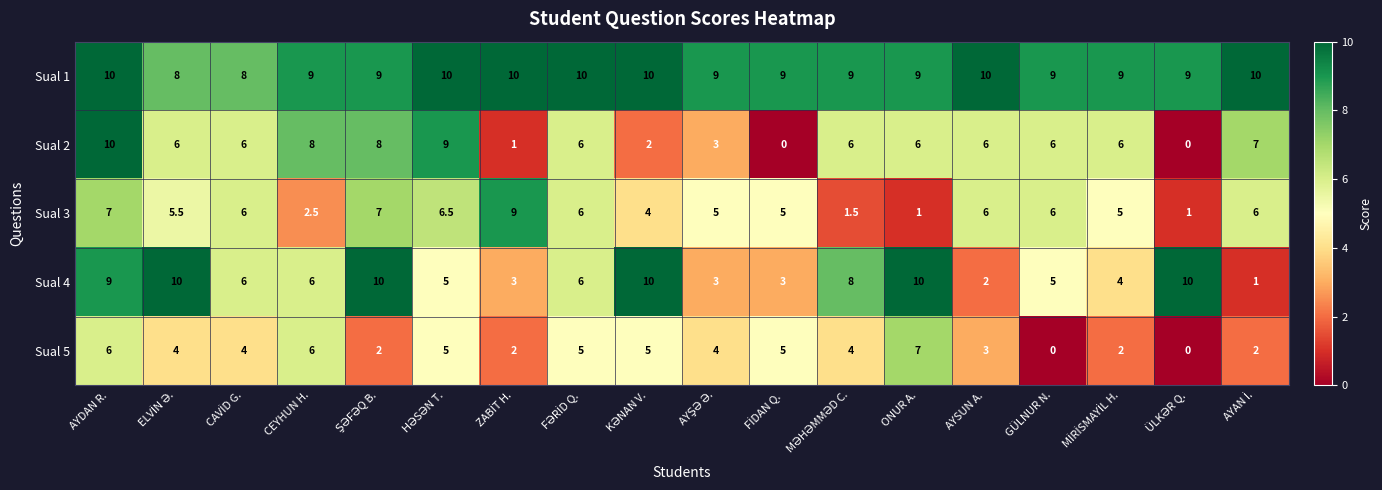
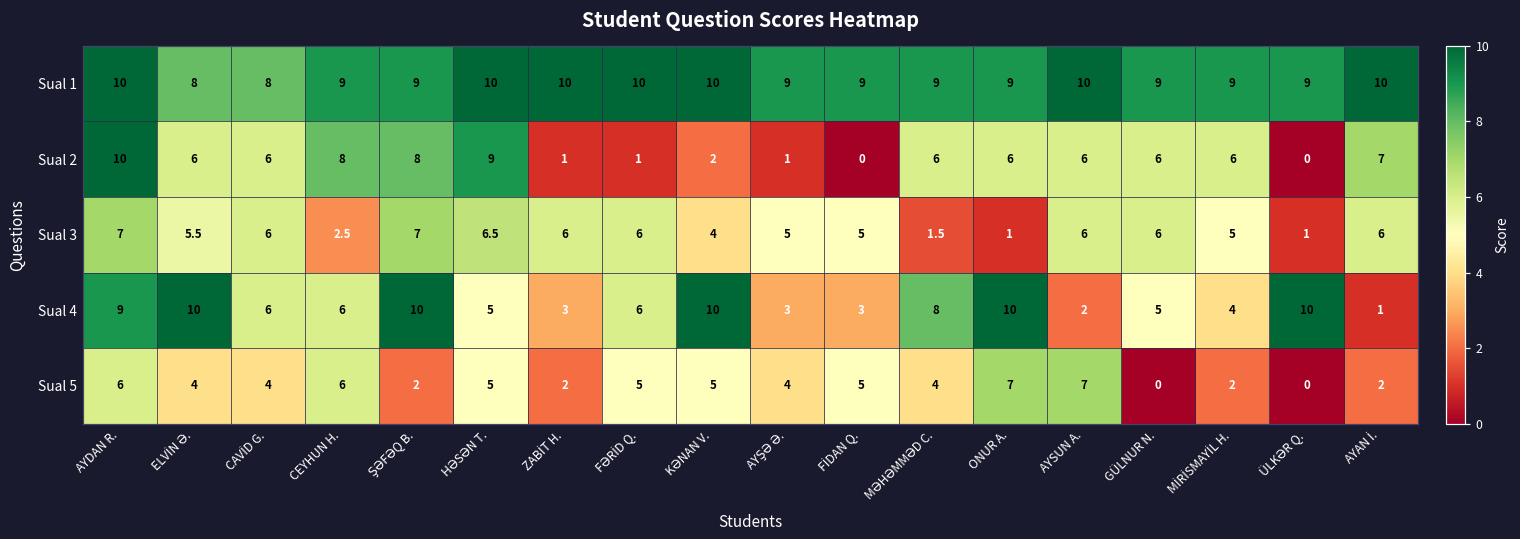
  {
    "Sual 1": {
      "AYDAN R.": 10,
      "ELVİN Ə.": 8,
      "CAVİD G.": 8,
      "CEYHUN H.": 9,
      "ŞƏFƏQ B.": 9,
      "HƏSƏN T.": 10,
      "ZABİT H.": 10,
      "FƏRİD Q.": 10,
      "KƏNAN V.": 10,
      "AYŞƏ Ə.": 9,
      "FİDAN Q.": 9,
      "MƏHƏMMƏD C.": 9,
      "ONUR A.": 9,
      "AYSUN A.": 10,
      "GÜLNUR N.": 9,
      "MİRİSMAYİL H.": 9,
      "ÜLKƏR Q.": 9,
      "AYAN İ.": 10
    },
    "Sual 2": {
      "AYDAN R.": 10,
      "ELVİN Ə.": 6,
      "CAVİD G.": 6,
      "CEYHUN H.": 8,
      "ŞƏFƏQ B.": 8,
      "HƏSƏN T.": 9,
      "ZABİT H.": 1,
-     "FƏRİD Q.": 6,
+     "FƏRİD Q.": 1,
      "KƏNAN V.": 2,
-     "AYŞƏ Ə.": 3,
+     "AYŞƏ Ə.": 1,
      "FİDAN Q.": 0,
      "MƏHƏMMƏD C.": 6,
      "ONUR A.": 6,
      "AYSUN A.": 6,
      "GÜLNUR N.": 6,
      "MİRİSMAYİL H.": 6,
      "ÜLKƏR Q.": 0,
      "AYAN İ.": 7
    },
    "Sual 3": {
      "AYDAN R.": 7,
      "ELVİN Ə.": 5.5,
      "CAVİD G.": 6,
      "CEYHUN H.": 2.5,
      "ŞƏFƏQ B.": 7,
      "HƏSƏN T.": 6.5,
-     "ZABİT H.": 9,
+     "ZABİT H.": 6,
      "FƏRİD Q.": 6,
      "KƏNAN V.": 4,
      "AYŞƏ Ə.": 5,
      "FİDAN Q.": 5,
      "MƏHƏMMƏD C.": 1.5,
      "ONUR A.": 1,
      "AYSUN A.": 6,
      "GÜLNUR N.": 6,
      "MİRİSMAYİL H.": 5,
      "ÜLKƏR Q.": 1,
      "AYAN İ.": 6
    },
    "Sual 4": {
      "AYDAN R.": 9,
      "ELVİN Ə.": 10,
      "CAVİD G.": 6,
      "CEYHUN H.": 6,
      "ŞƏFƏQ B.": 10,
      "HƏSƏN T.": 5,
      "ZABİT H.": 3,
      "FƏRİD Q.": 6,
      "KƏNAN V.": 10,
      "AYŞƏ Ə.": 3,
      "FİDAN Q.": 3,
      "MƏHƏMMƏD C.": 8,
      "ONUR A.": 10,
      "AYSUN A.": 2,
      "GÜLNUR N.": 5,
      "MİRİSMAYİL H.": 4,
      "ÜLKƏR Q.": 10,
      "AYAN İ.": 1
    },
    "Sual 5": {
      "AYDAN R.": 6,
      "ELVİN Ə.": 4,
      "CAVİD G.": 4,
      "CEYHUN H.": 6,
      "ŞƏFƏQ B.": 2,
      "HƏSƏN T.": 5,
      "ZABİT H.": 2,
      "FƏRİD Q.": 5,
      "KƏNAN V.": 5,
      "AYŞƏ Ə.": 4,
      "FİDAN Q.": 5,
      "MƏHƏMMƏD C.": 4,
      "ONUR A.": 7,
-     "AYSUN A.": 3,
+     "AYSUN A.": 7,
      "GÜLNUR N.": 0,
      "MİRİSMAYİL H.": 2,
      "ÜLKƏR Q.": 0,
      "AYAN İ.": 2
    }
  }
